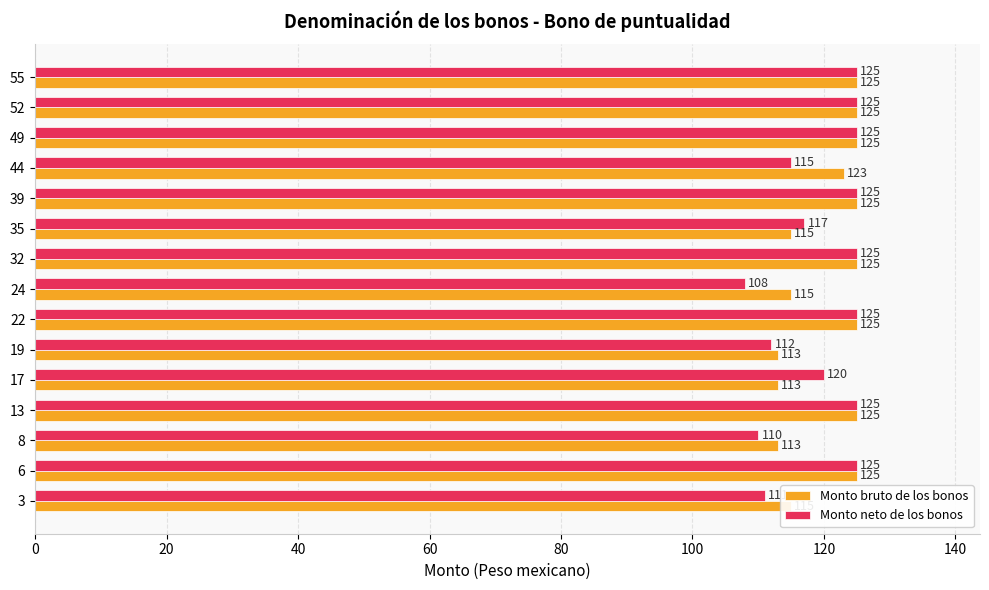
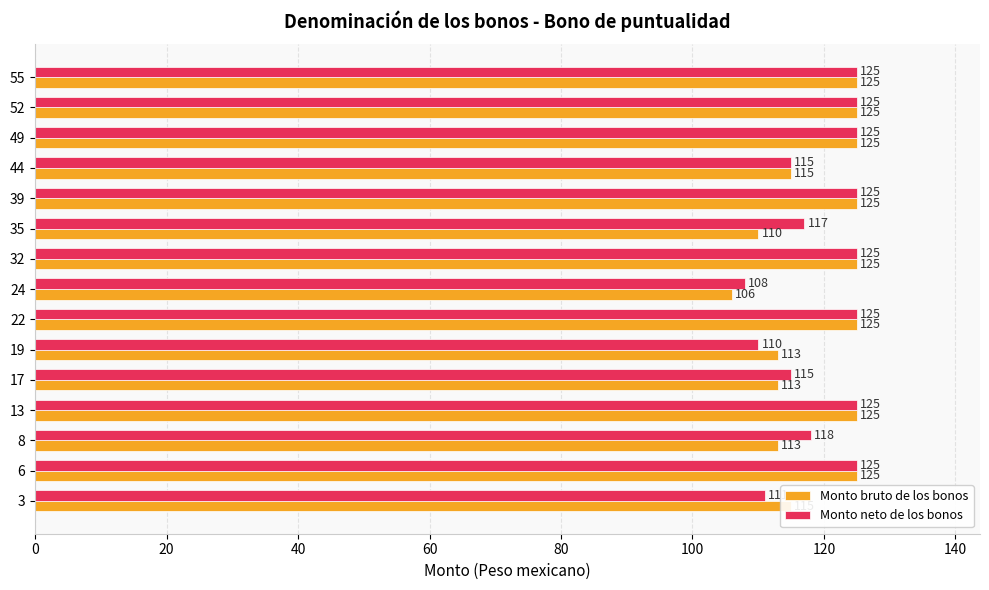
  {
    "Monto bruto de los bonos": {
-     "44": 123,
-     "35": 115,
-     "24": 115,
+     "44": 115,
+     "35": 110,
+     "24": 106,
      "19": 113,
      "17": 113,
      "8": 113
    },
    "Monto neto de los bonos": {
      "35": 117,
      "24": 108,
-     "19": 112,
-     "17": 120,
-     "8": 110
+     "19": 110,
+     "17": 115,
+     "8": 118
    }
  }
